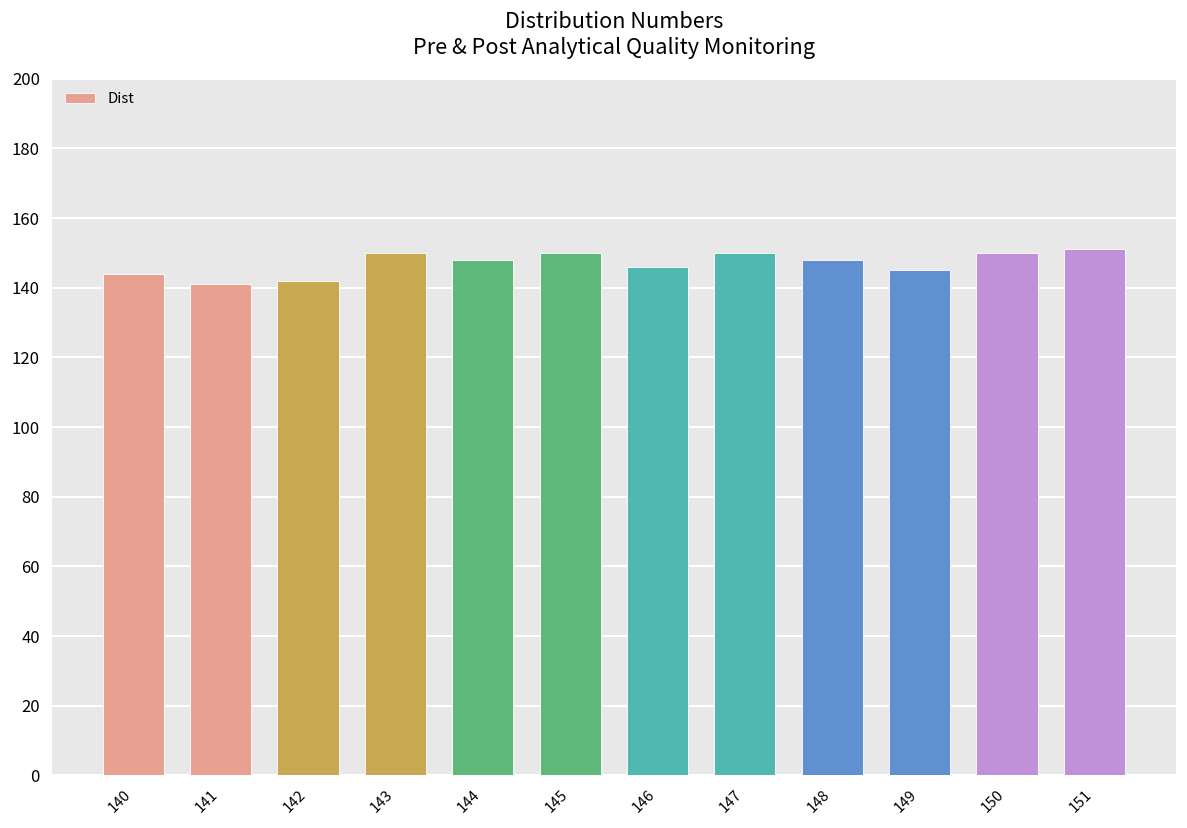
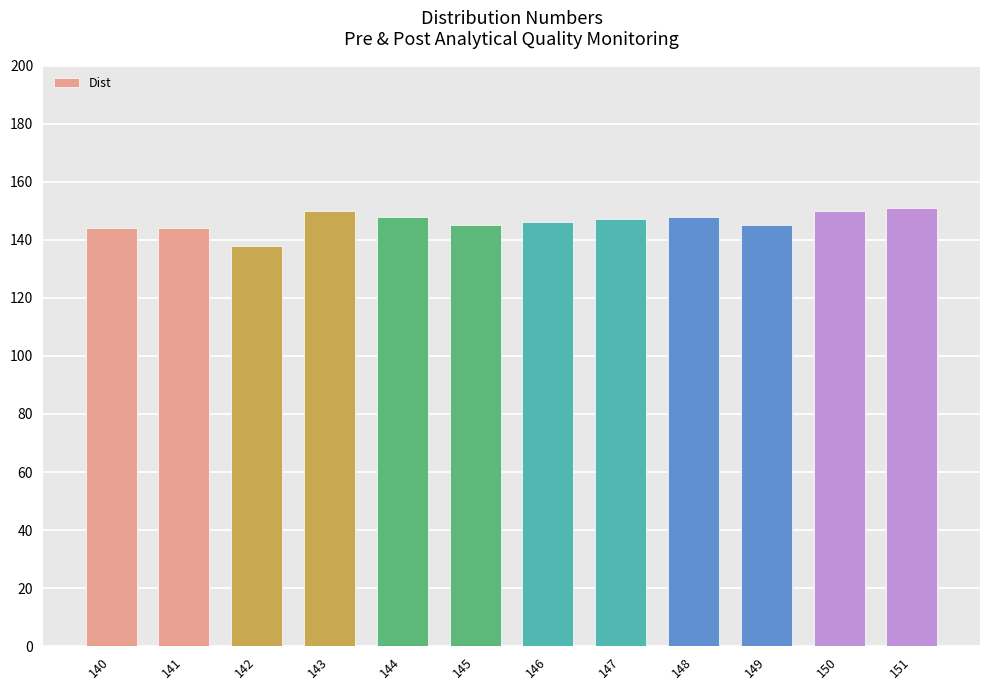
  {
    "140": 144,
-   "141": 141,
-   "142": 142,
+   "141": 144,
+   "142": 138,
    "143": 150,
    "144": 148,
-   "145": 150,
+   "145": 145,
    "146": 146,
-   "147": 150,
+   "147": 147,
    "148": 148,
    "149": 145,
    "150": 150,
    "151": 151
  }
